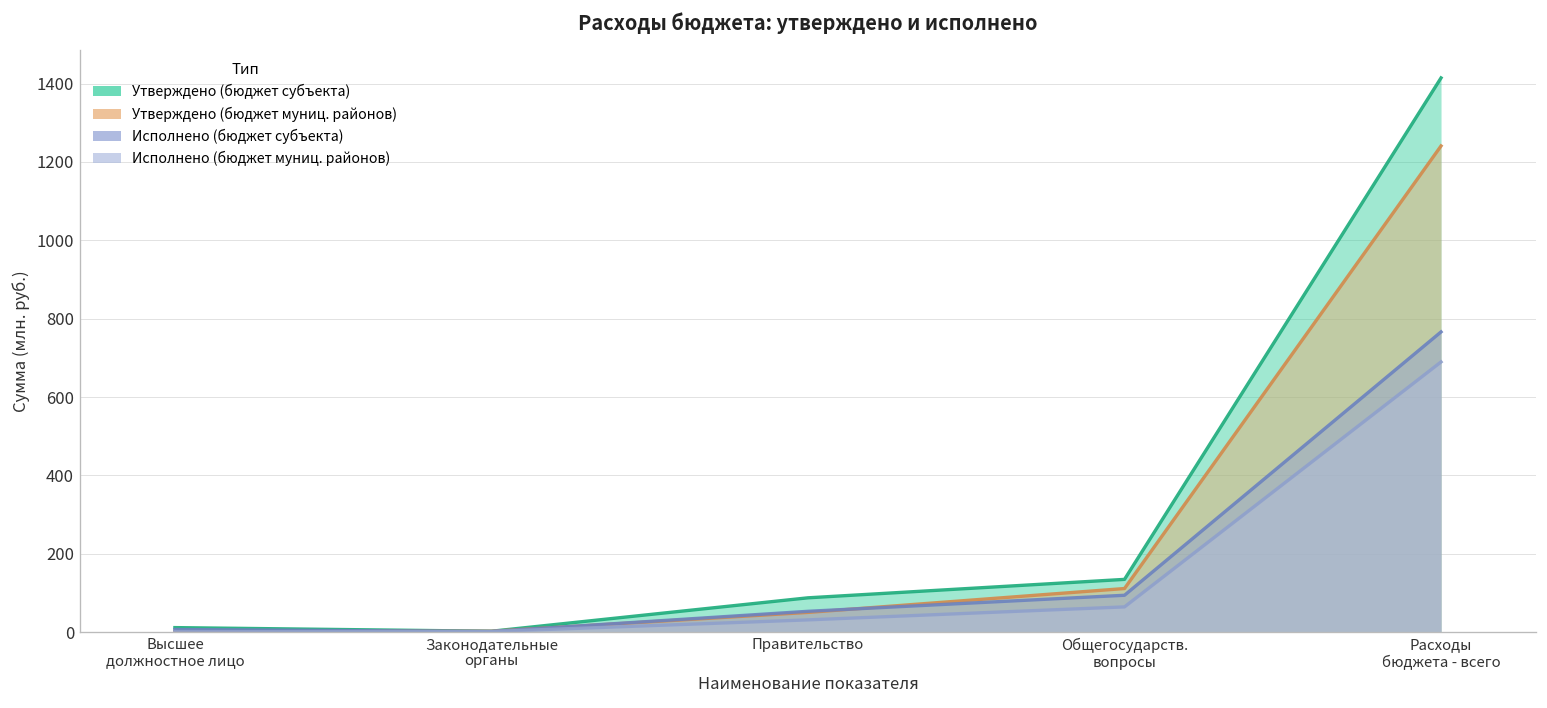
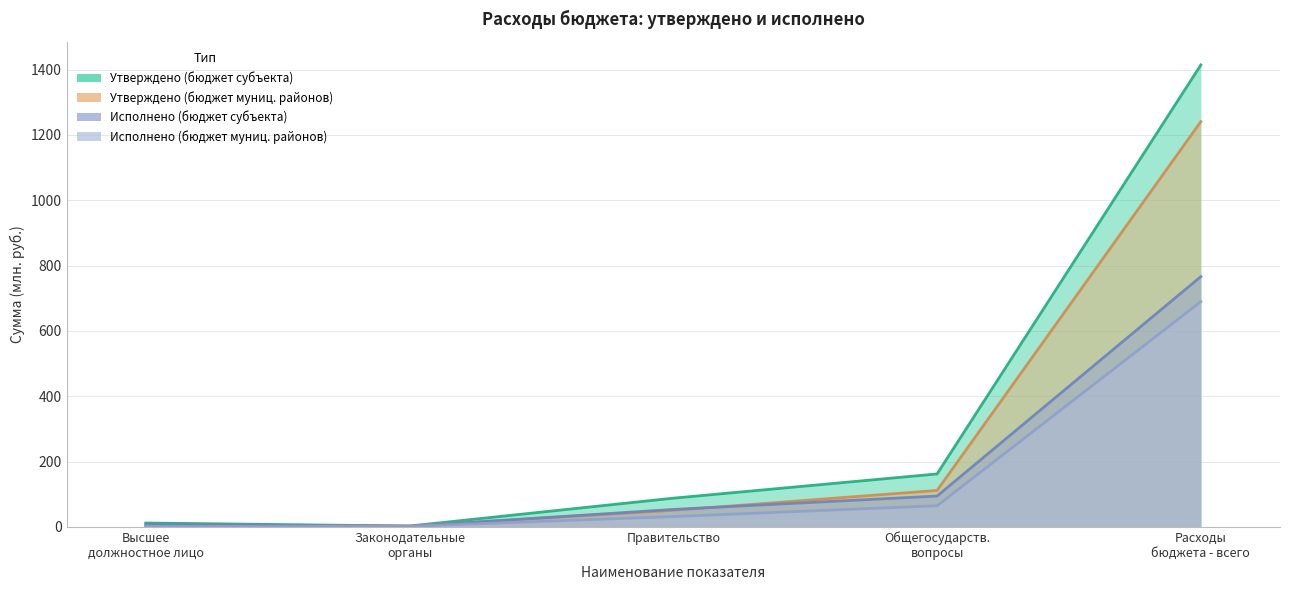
  {
    "Утверждено (бюджет субъекта)": {
      "Правительство": 90,
-     "Общегосударств. вопросы": 130,
+     "Общегосударств. вопросы": 160,
      "Расходы бюджета - всего": 1410
    },
    "Утверждено (бюджет муниц. районов)": {
      "Общегосударств. вопросы": 110,
      "Расходы бюджета - всего": 1240
    }
  }
